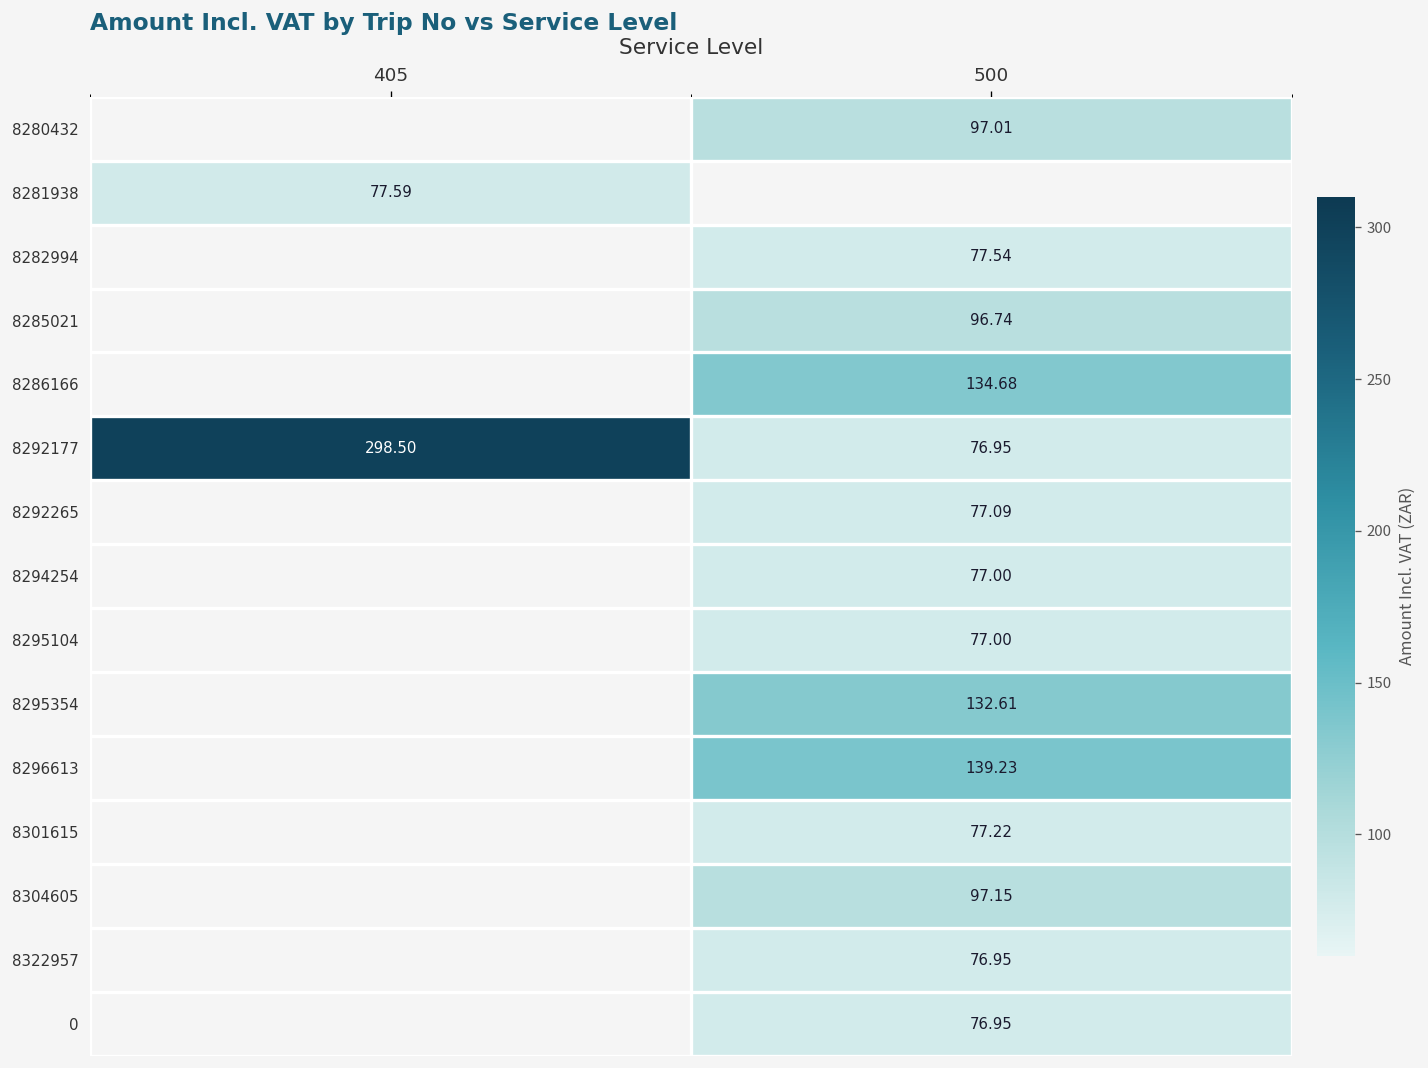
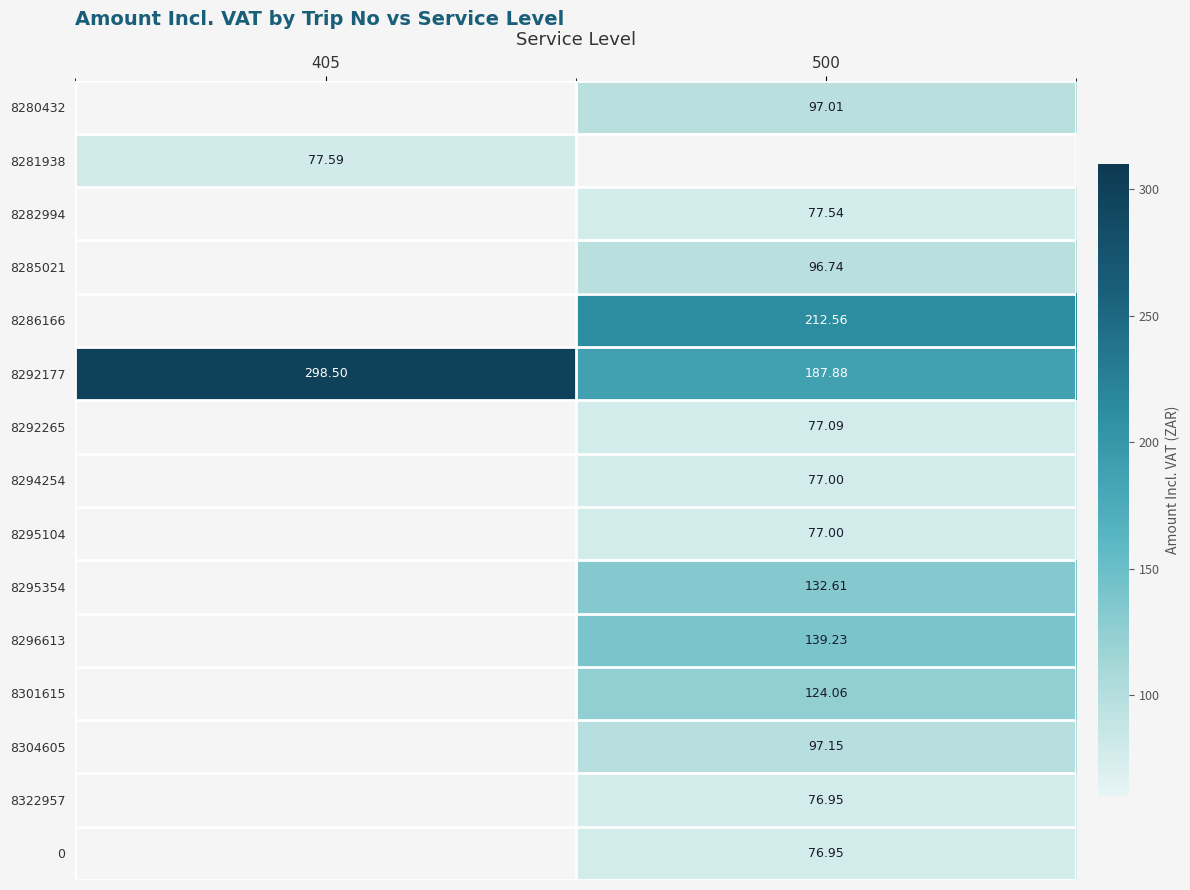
  {
    "8280432": {
      "500": 97.01
    },
    "8281938": {
      "405": 77.59
    },
    "8282994": {
      "500": 77.54
    },
    "8285021": {
      "500": 96.74
    },
    "8286166": {
-     "500": 134.68
+     "500": 212.56
    },
    "8292177": {
      "405": 298.50,
-     "500": 76.95
+     "500": 187.88
    },
    "8292265": {
      "500": 77.09
    },
    "8294254": {
      "500": 77.00
    },
    "8295104": {
      "500": 77.00
    },
    "8295354": {
      "500": 132.61
    },
    "8296613": {
      "500": 139.23
    },
    "8301615": {
-     "500": 77.22
+     "500": 124.06
    },
    "8304605": {
      "500": 97.15
    },
    "8322957": {
      "500": 76.95
    },
    "0": {
      "500": 76.95
    }
  }
